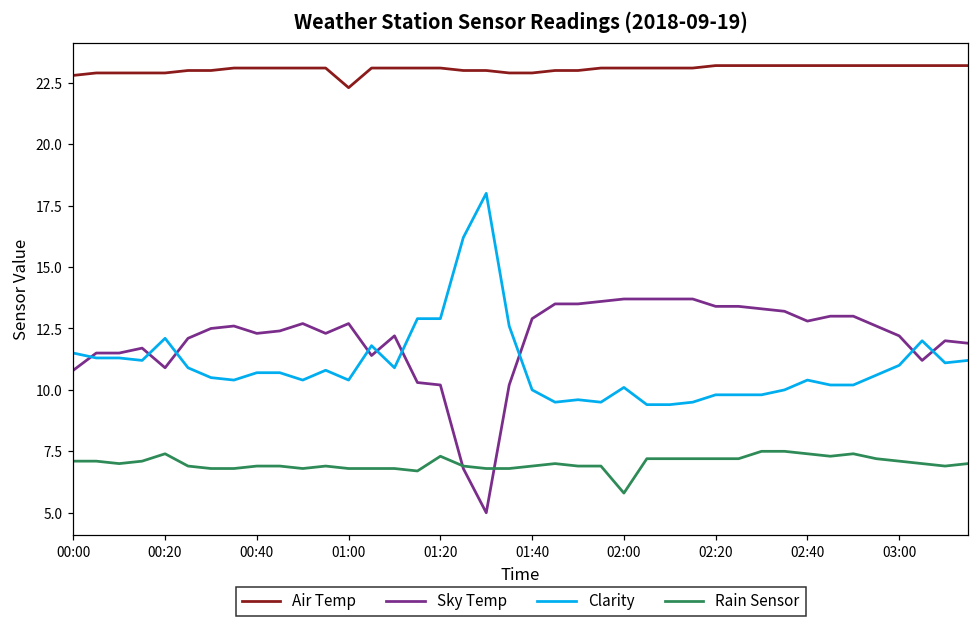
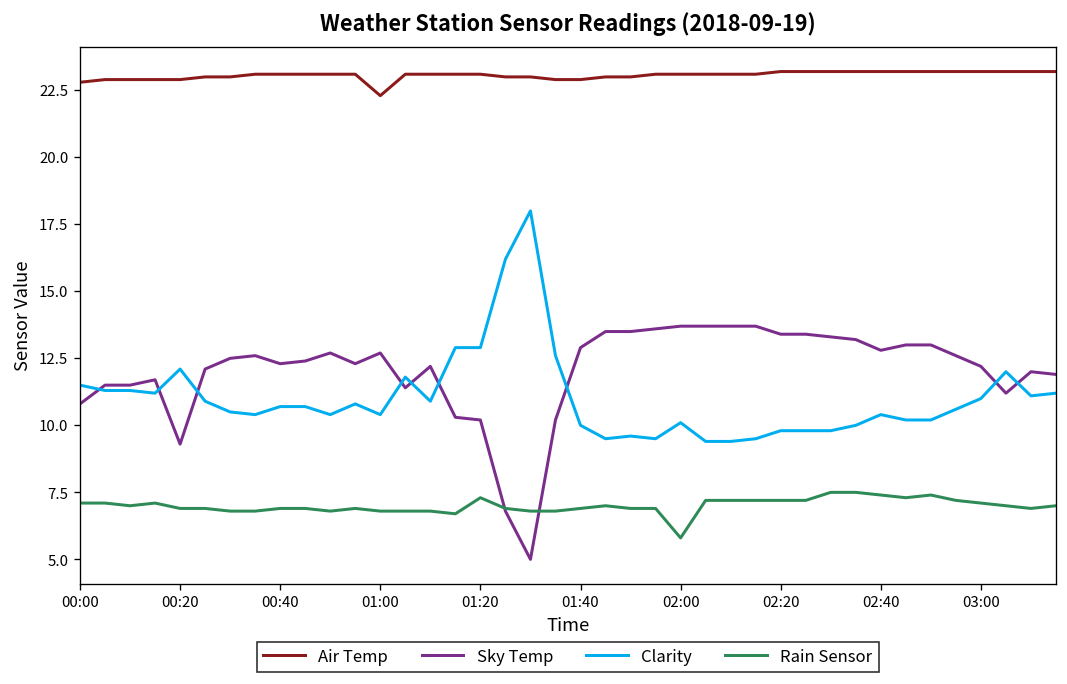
  {
    "Air Temp": {
      "00:00": 22.8,
      "00:20": 22.9,
      "00:40": 23.1,
      "01:00": 22.3,
      "01:20": 23.1,
      "01:40": 22.9,
      "02:00": 23.1,
      "02:20": 23.2,
      "02:40": 23.2,
      "03:00": 23.2
    },
    "Sky Temp": {
      "00:00": 10.8,
-     "00:20": 10.9,
+     "00:20": 9.3,
      "00:40": 12.3,
      "01:00": 12.7,
      "01:20": 10.2,
      "01:40": 12.9,
      "02:00": 13.7,
      "02:20": 13.4,
      "02:40": 12.8,
      "03:00": 12.2
    },
    "Clarity": {
      "00:00": 11.5,
      "00:20": 12.1,
      "00:40": 10.7,
      "01:00": 10.4,
      "01:20": 12.9,
      "01:40": 10.0,
      "02:00": 10.1,
      "02:20": 9.8,
      "02:40": 10.4,
      "03:00": 11.0
    },
    "Rain Sensor": {
      "00:00": 7.1,
-     "00:20": 7.4,
+     "00:20": 6.9,
      "00:40": 6.9,
      "01:00": 6.8,
      "01:20": 7.3,
      "01:40": 6.9,
      "02:00": 5.8,
      "02:20": 7.2,
      "02:40": 7.4,
      "03:00": 7.1
    }
  }
